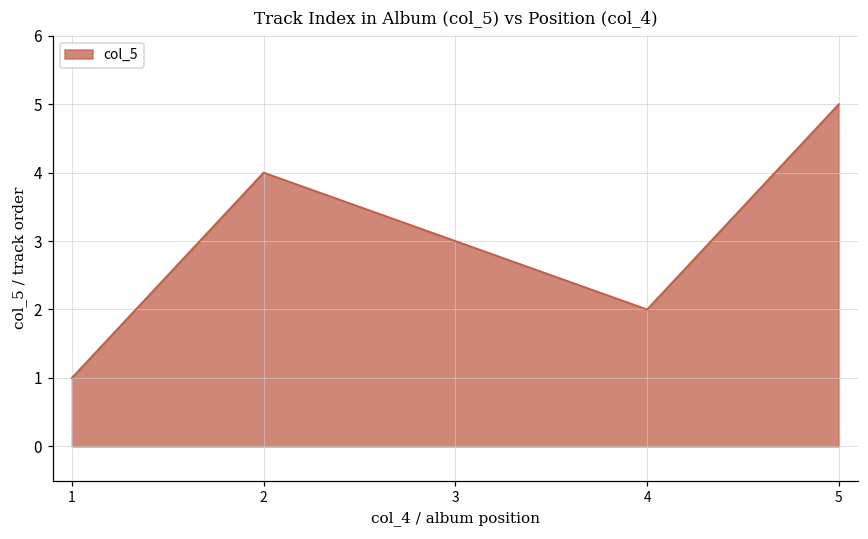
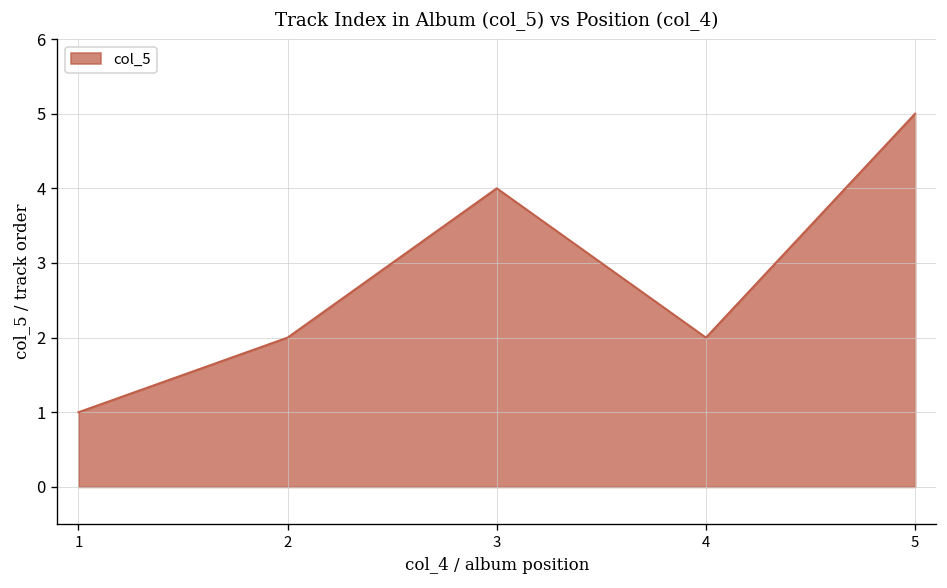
  {
    "1": 1,
-   "2": 4,
-   "3": 3,
+   "2": 2,
+   "3": 4,
    "4": 2,
    "5": 5
  }
